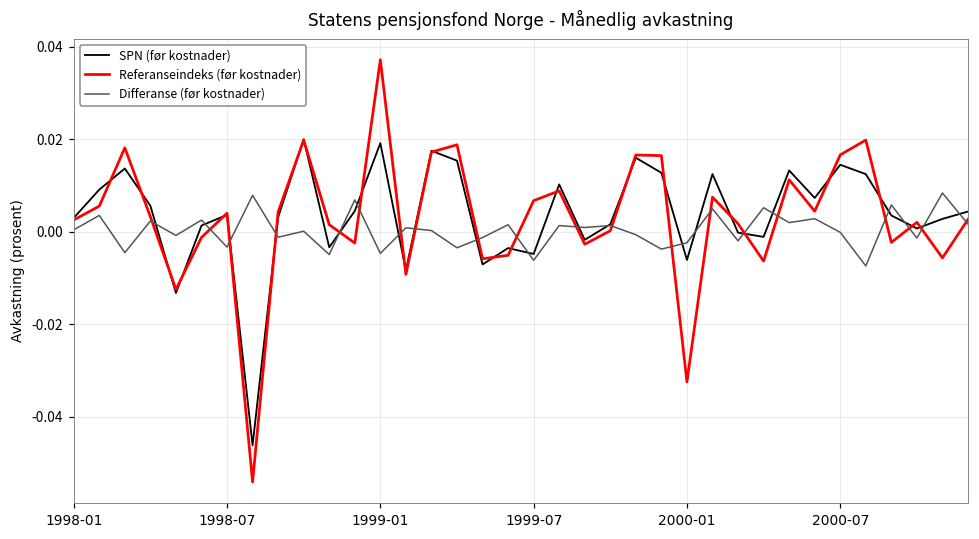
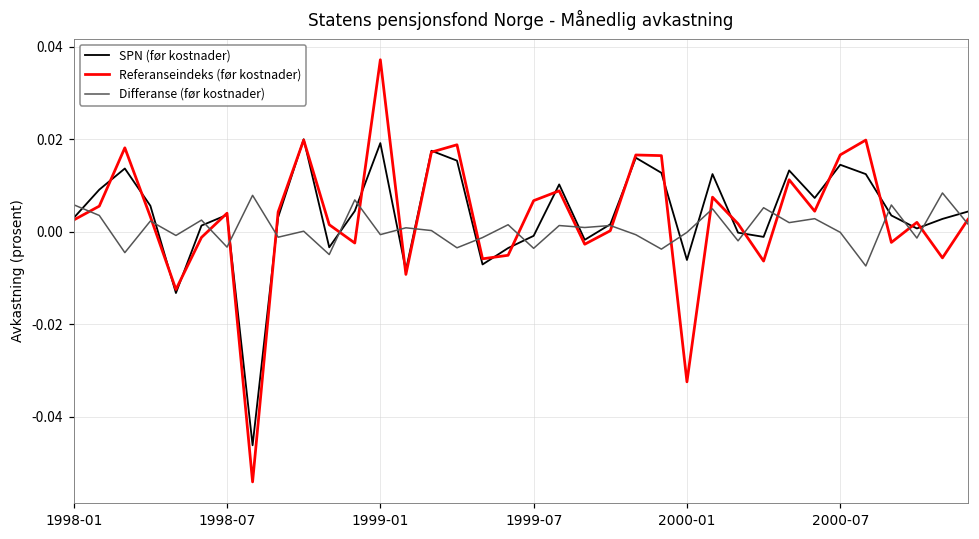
  {
    "SPN (før kostnader)": {
      "1999-01": 0.019,
-     "1999-07": -0.005,
+     "1999-07": -0.001,
      "2000-01": -0.006,
      "2000-07": 0.015
    },
    "Referanseindeks (før kostnader)": {
      "1999-01": 0.037,
      "1999-07": 0.007,
      "2000-01": -0.032,
      "2000-07": 0.017
    },
    "Differanse (før kostnader)": {
-     "1998-01": 0.000,
+     "1998-01": 0.006,
      "1998-07": -0.003,
-     "1999-01": -0.005,
-     "1999-07": -0.006,
-     "2000-01": -0.002,
+     "1999-01": -0.001,
+     "1999-07": -0.004,
+     "2000-01": 0.000,
      "2000-07": 0.000
    }
  }
